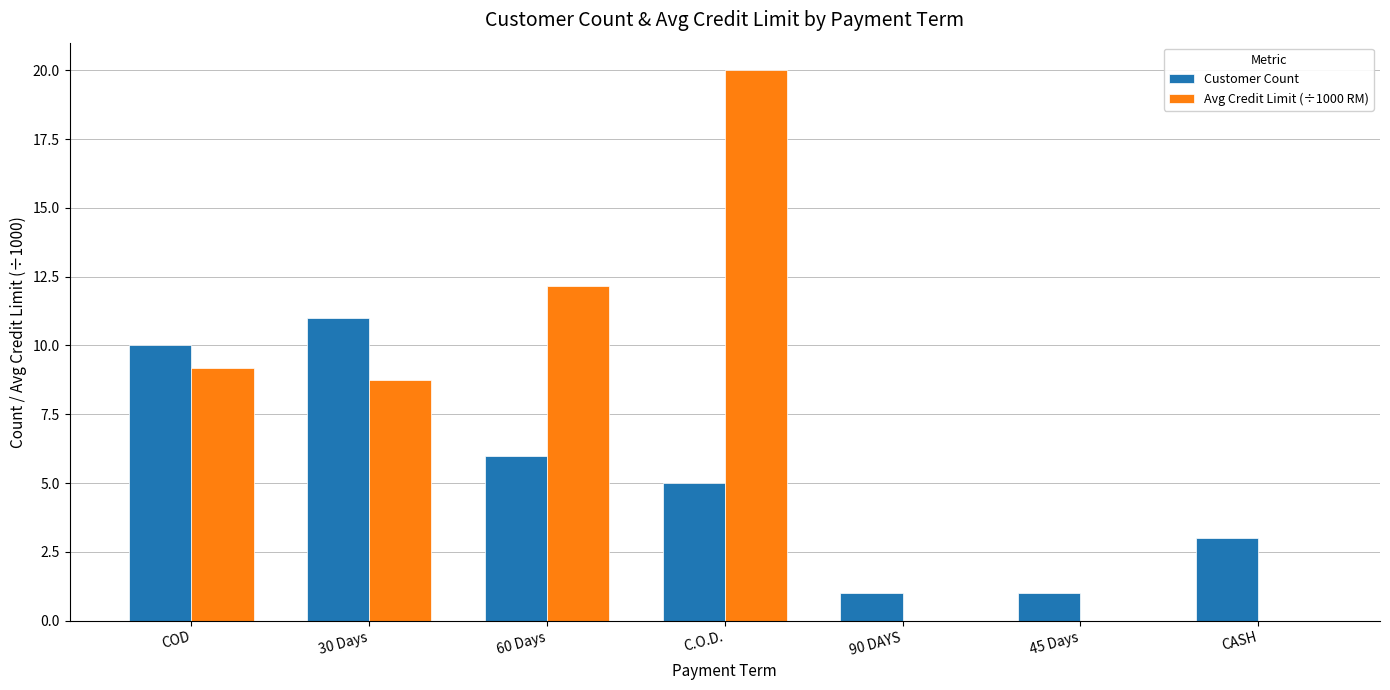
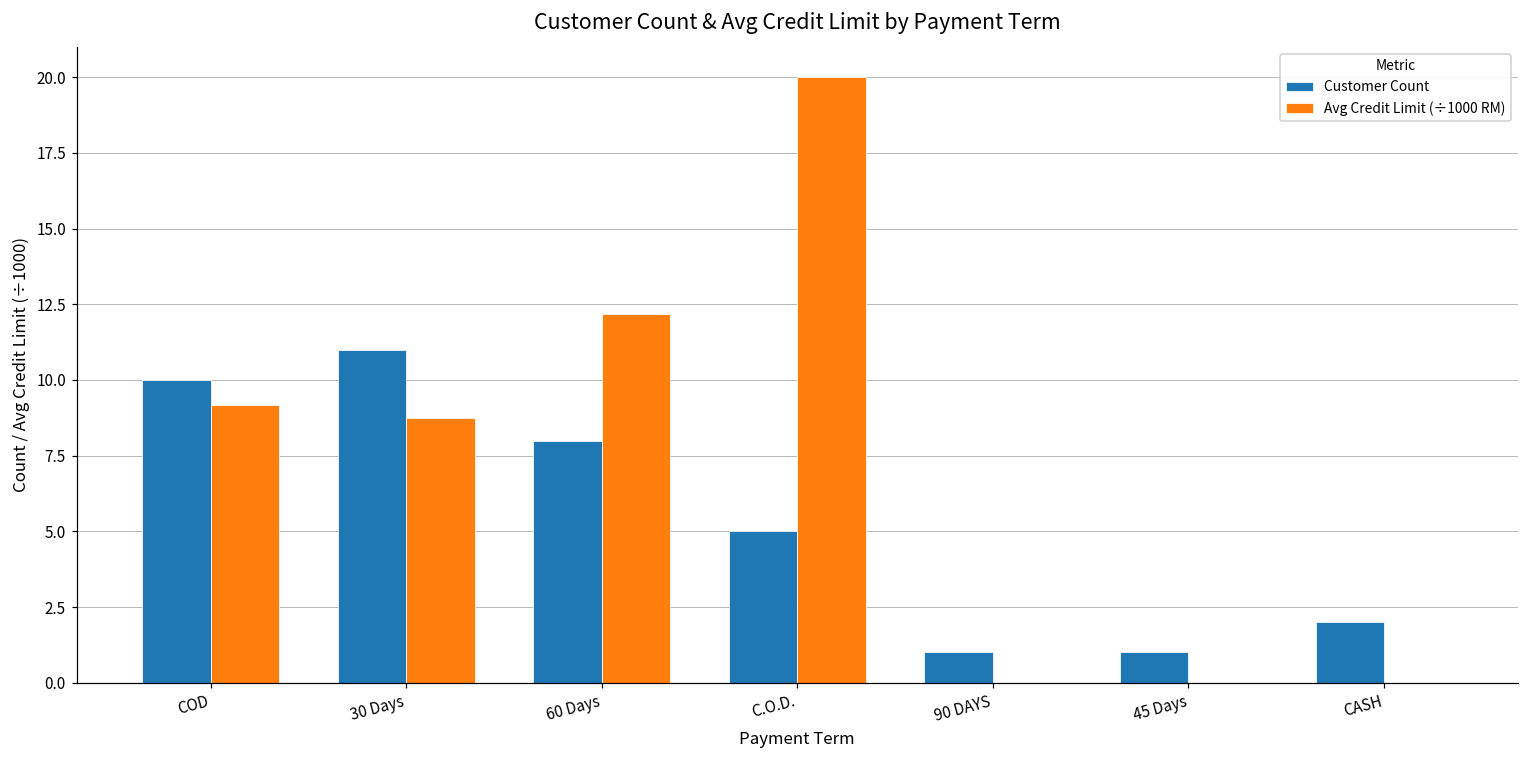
  {
    "Customer Count": {
      "COD": 10,
      "30 Days": 11,
-     "60 Days": 6,
+     "60 Days": 8,
      "C.O.D.": 5,
      "90 DAYS": 1,
      "45 Days": 1,
-     "CASH": 3
+     "CASH": 2
    },
    "Avg Credit Limit (÷1000 RM)": {
      "COD": 9.2,
      "30 Days": 8.8,
      "60 Days": 12.2,
      "C.O.D.": 20,
      "90 DAYS": 0,
      "45 Days": 0,
      "CASH": 0
    }
  }
